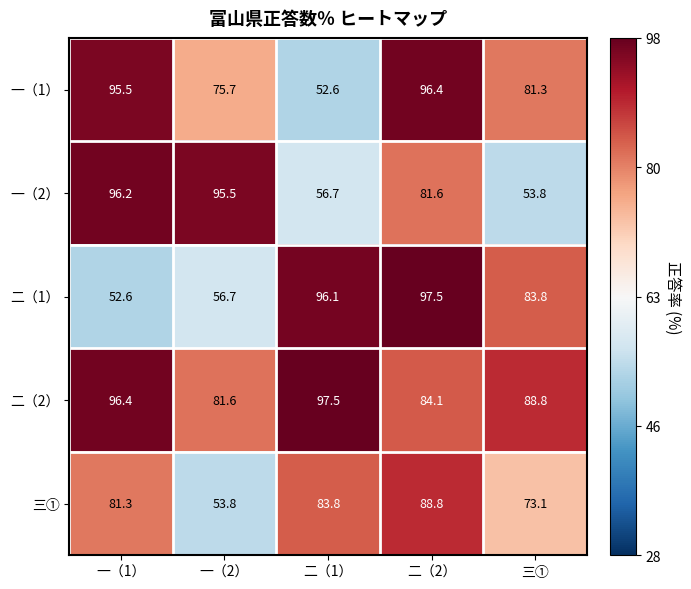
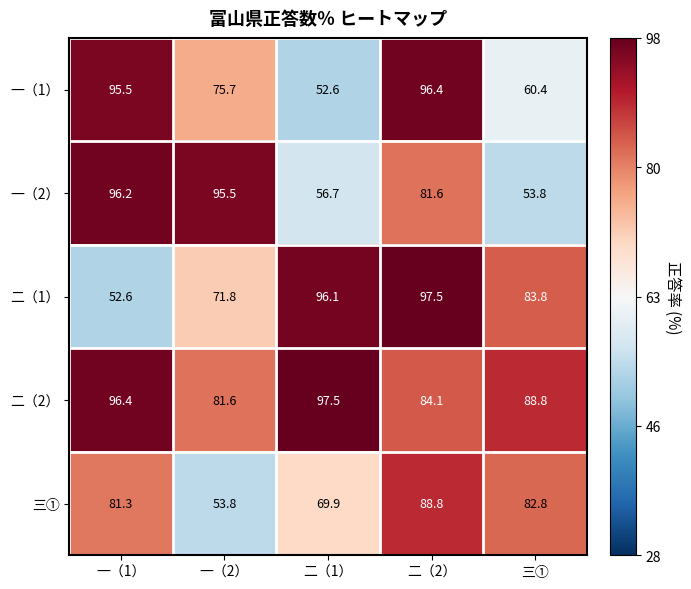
  {
    "一（1）": {
      "一（1）": 95.5,
      "一（2）": 75.7,
      "二（1）": 52.6,
      "二（2）": 96.4,
-     "三①": 81.3
+     "三①": 60.4
    },
    "一（2）": {
      "一（1）": 96.2,
      "一（2）": 95.5,
      "二（1）": 56.7,
      "二（2）": 81.6,
      "三①": 53.8
    },
    "二（1）": {
      "一（1）": 52.6,
-     "一（2）": 56.7,
+     "一（2）": 71.8,
      "二（1）": 96.1,
      "二（2）": 97.5,
      "三①": 83.8
    },
    "二（2）": {
      "一（1）": 96.4,
      "一（2）": 81.6,
      "二（1）": 97.5,
      "二（2）": 84.1,
      "三①": 88.8
    },
    "三①": {
      "一（1）": 81.3,
      "一（2）": 53.8,
-     "二（1）": 83.8,
+     "二（1）": 69.9,
      "二（2）": 88.8,
-     "三①": 73.1
+     "三①": 82.8
    }
  }
